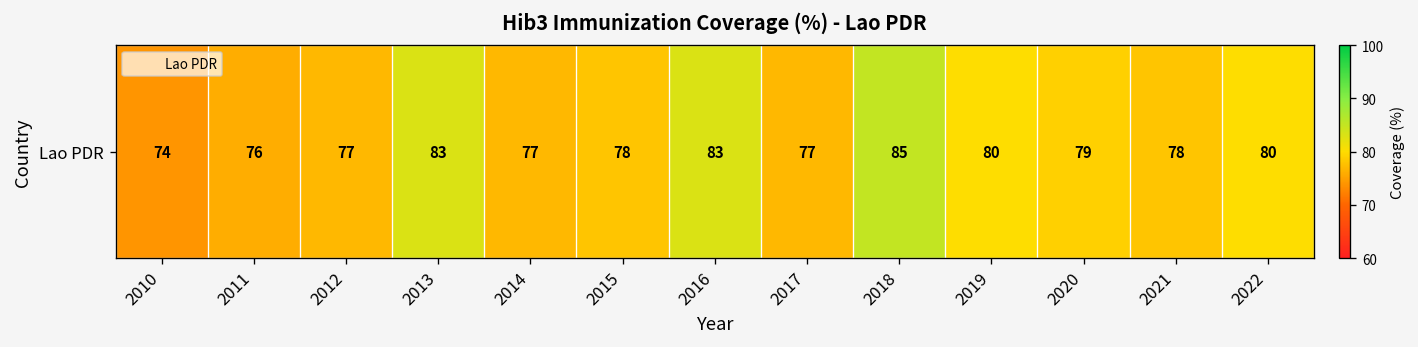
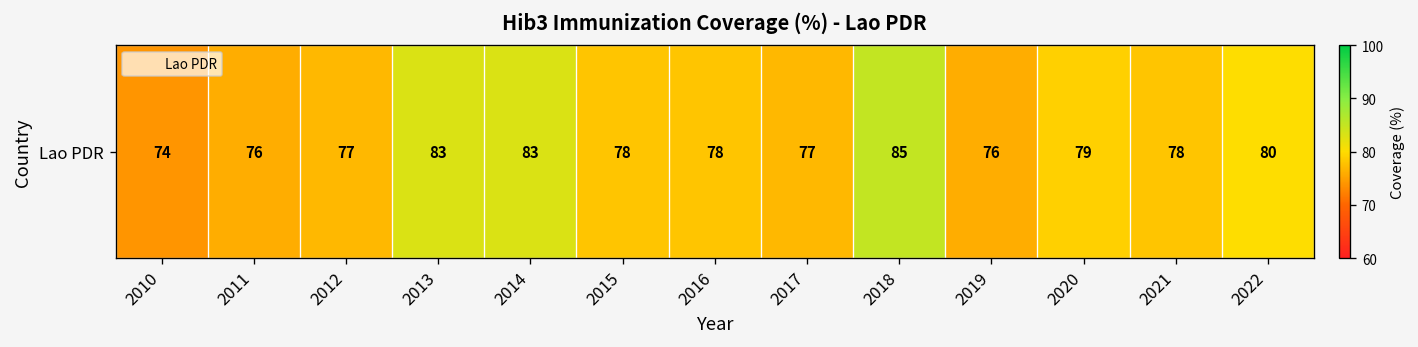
  {
    "Lao PDR": {
      "2010": 74,
      "2011": 76,
      "2012": 77,
      "2013": 83,
-     "2014": 77,
+     "2014": 83,
      "2015": 78,
-     "2016": 83,
+     "2016": 78,
      "2017": 77,
      "2018": 85,
-     "2019": 80,
+     "2019": 76,
      "2020": 79,
      "2021": 78,
      "2022": 80
    }
  }
